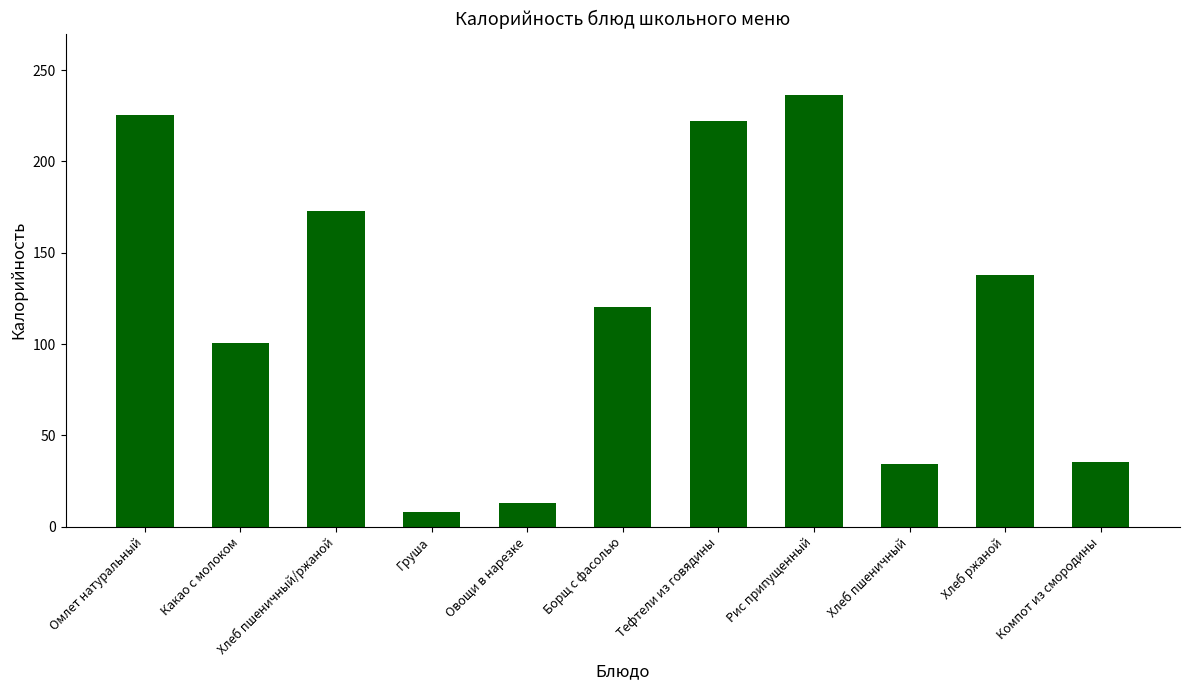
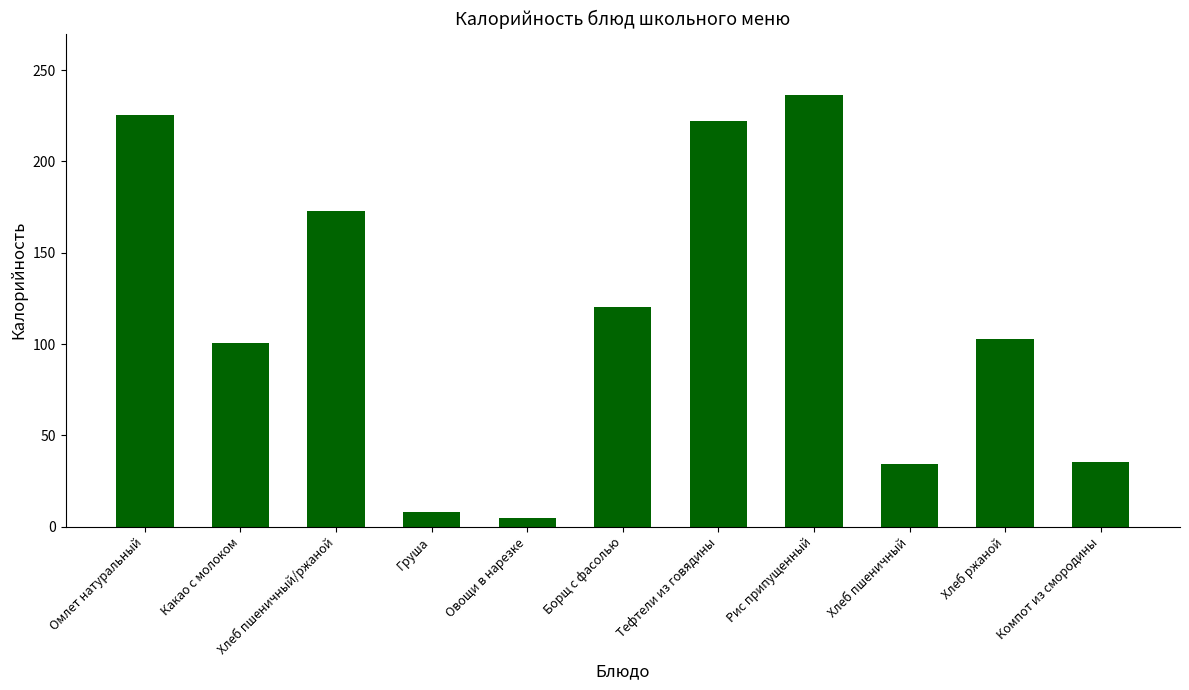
  {
    "Омлет натуральный": 226,
    "Какао с молоком": 100,
    "Хлеб пшеничный/ржаной": 173,
    "Груша": 8,
-   "Овощи в нарезке": 13,
+   "Овощи в нарезке": 5,
    "Борщ с фасолью": 120,
    "Тефтели из говядины": 222,
    "Рис припущенный": 236,
    "Хлеб пшеничный": 35,
-   "Хлеб ржаной": 138,
+   "Хлеб ржаной": 103,
    "Компот из смородины": 36
  }
